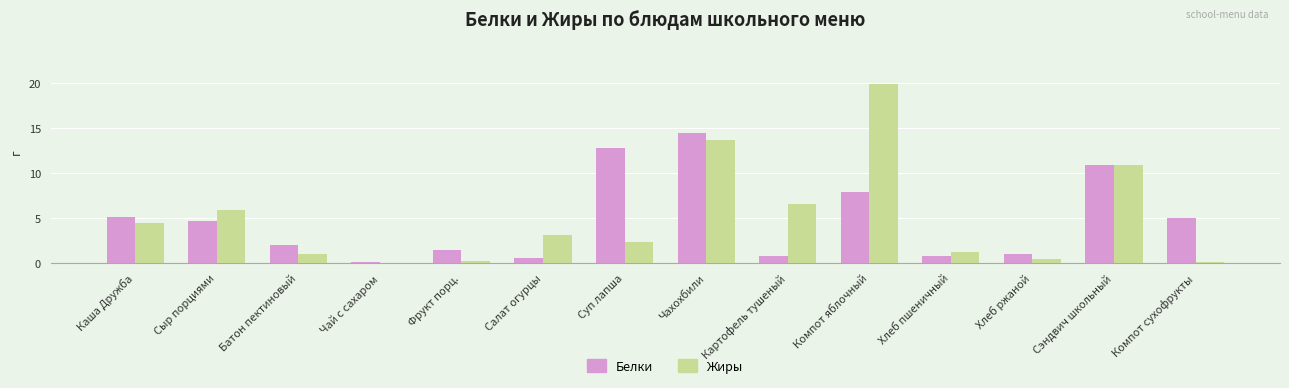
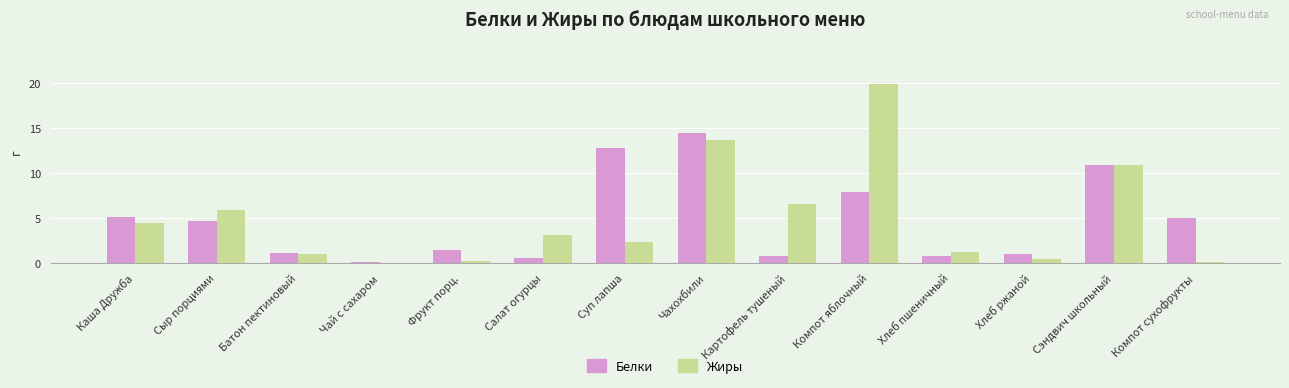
  {
    "Белки": {
      "Каша Дружба": 5,
      "Сыр порциями": 5,
-     "Батон пектиновый": 2,
+     "Батон пектиновый": 1,
      "Фрукт порц.": 1,
      "Салат огурцы": 1,
      "Суп лапша": 13,
      "Чахохбили": 14,
      "Картофель тушеный": 1,
      "Компот яблочный": 8,
      "Хлеб пшеничный": 1,
      "Хлеб ржаной": 1,
      "Сэндвич школьный": 11,
      "Компот сухофрукты": 5
    },
    "Жиры": {
      "Каша Дружба": 4,
      "Сыр порциями": 6,
      "Батон пектиновый": 1,
      "Салат огурцы": 3,
      "Суп лапша": 2,
      "Чахохбили": 14,
      "Картофель тушеный": 7,
      "Компот яблочный": 20,
      "Хлеб пшеничный": 1,
      "Хлеб ржаной": 1,
      "Сэндвич школьный": 11
    }
  }
